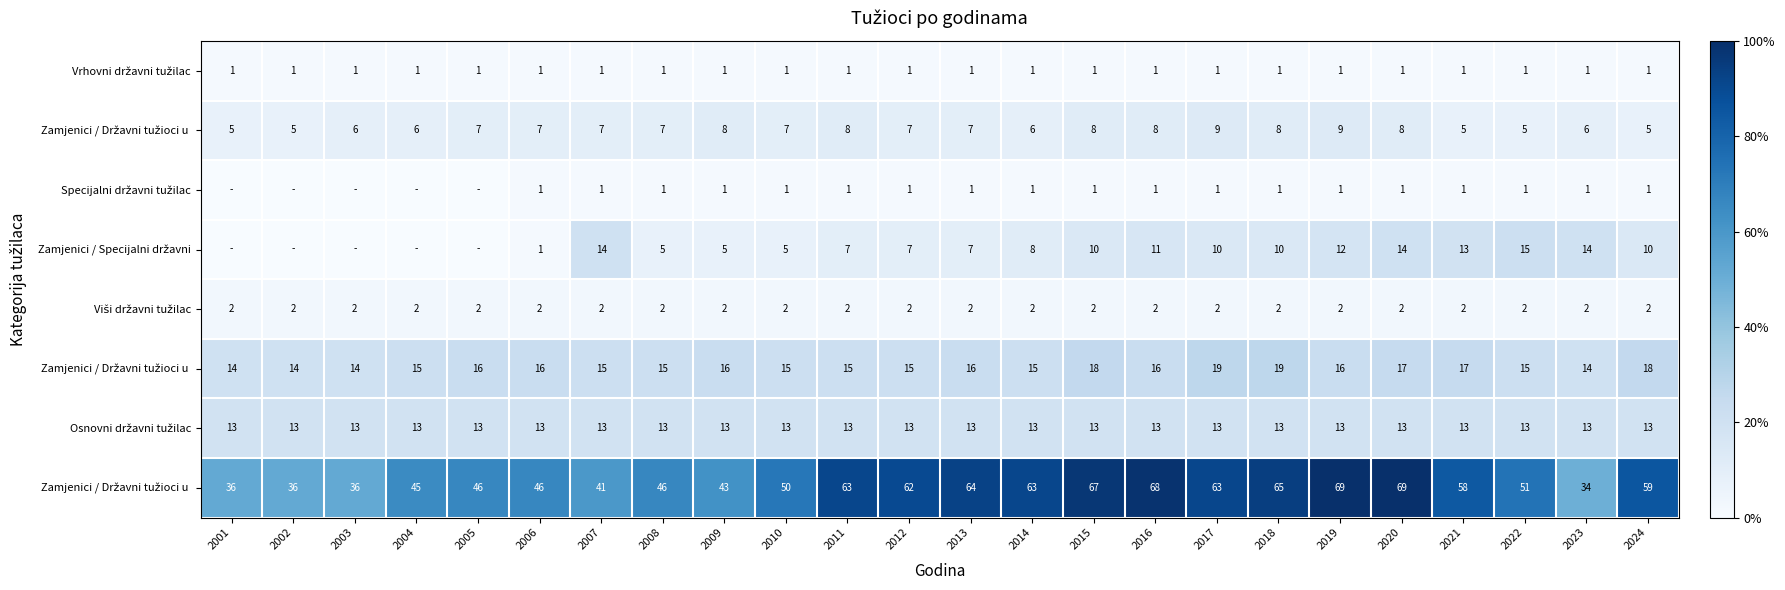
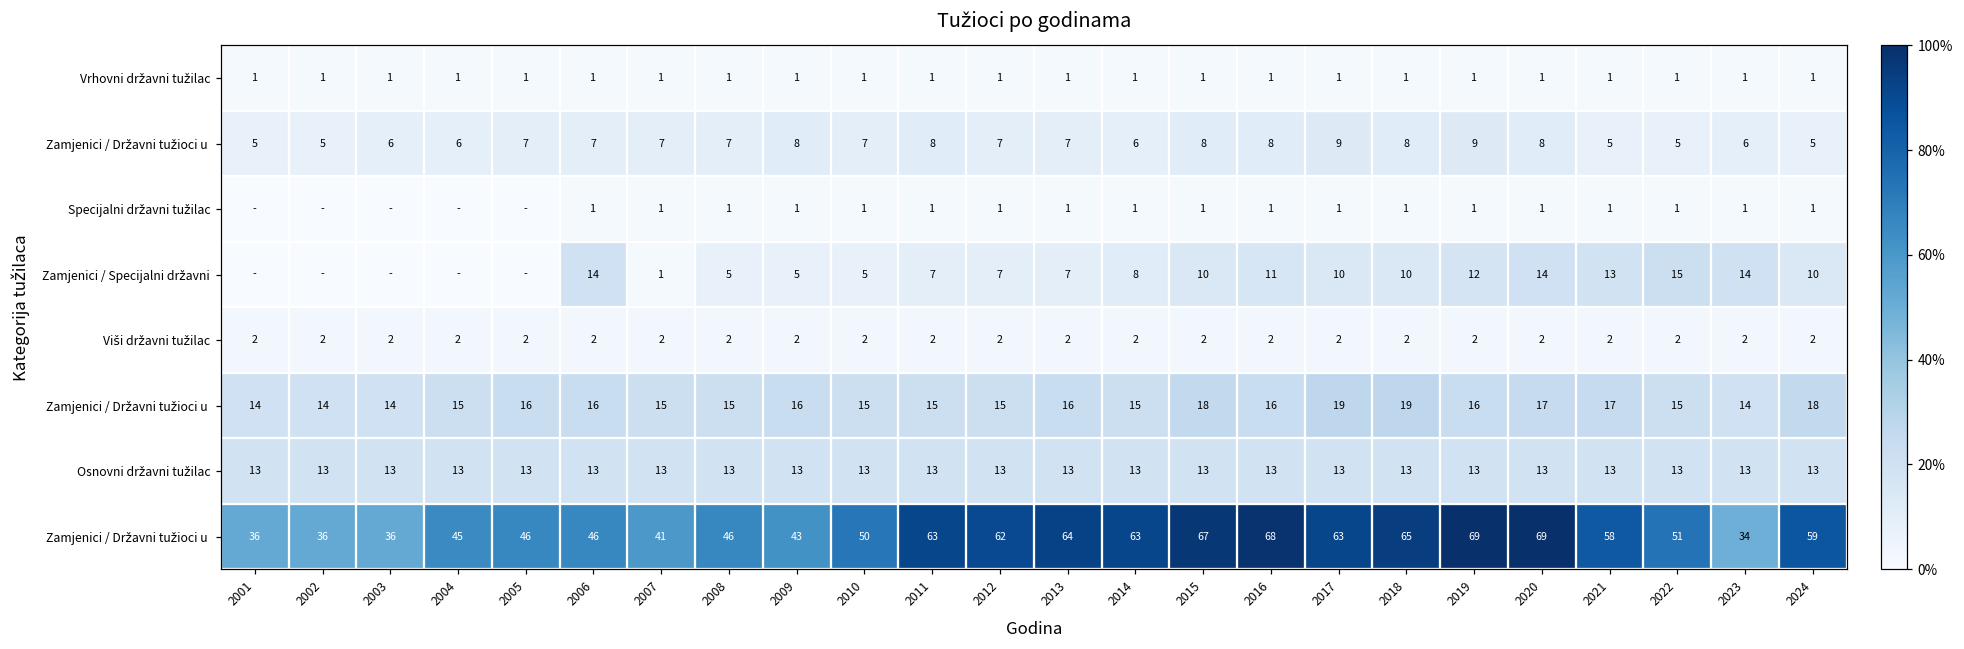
  {
    "Vrhovni državni tužilac": {
      "2001": 1,
      "2002": 1,
      "2003": 1,
      "2004": 1,
      "2005": 1,
      "2006": 1,
      "2007": 1,
      "2008": 1,
      "2009": 1,
      "2010": 1,
      "2011": 1,
      "2012": 1,
      "2013": 1,
      "2014": 1,
      "2015": 1,
      "2016": 1,
      "2017": 1,
      "2018": 1,
      "2019": 1,
      "2020": 1,
      "2021": 1,
      "2022": 1,
      "2023": 1,
      "2024": 1
    },
    "Specijalni državni tužilac": {
      "2006": 1,
      "2007": 1,
      "2008": 1,
      "2009": 1,
      "2010": 1,
      "2011": 1,
      "2012": 1,
      "2013": 1,
      "2014": 1,
      "2015": 1,
      "2016": 1,
      "2017": 1,
      "2018": 1,
      "2019": 1,
      "2020": 1,
      "2021": 1,
      "2022": 1,
      "2023": 1,
      "2024": 1
    },
    "Zamjenici / Specijalni državni": {
-     "2006": 1,
-     "2007": 14,
+     "2006": 14,
+     "2007": 1,
      "2008": 5,
      "2009": 5,
      "2010": 5,
      "2011": 7,
      "2012": 7,
      "2013": 7,
      "2014": 8,
      "2015": 10,
      "2016": 11,
      "2017": 10,
      "2018": 10,
      "2019": 12,
      "2020": 14,
      "2021": 13,
      "2022": 15,
      "2023": 14,
      "2024": 10
    },
    "Viši državni tužilac": {
      "2001": 2,
      "2002": 2,
      "2003": 2,
      "2004": 2,
      "2005": 2,
      "2006": 2,
      "2007": 2,
      "2008": 2,
      "2009": 2,
      "2010": 2,
      "2011": 2,
      "2012": 2,
      "2013": 2,
      "2014": 2,
      "2015": 2,
      "2016": 2,
      "2017": 2,
      "2018": 2,
      "2019": 2,
      "2020": 2,
      "2021": 2,
      "2022": 2,
      "2023": 2,
      "2024": 2
    },
    "Osnovni državni tužilac": {
      "2001": 13,
      "2002": 13,
      "2003": 13,
      "2004": 13,
      "2005": 13,
      "2006": 13,
      "2007": 13,
      "2008": 13,
      "2009": 13,
      "2010": 13,
      "2011": 13,
      "2012": 13,
      "2013": 13,
      "2014": 13,
      "2015": 13,
      "2016": 13,
      "2017": 13,
      "2018": 13,
      "2019": 13,
      "2020": 13,
      "2021": 13,
      "2022": 13,
      "2023": 13,
      "2024": 13
    }
  }
